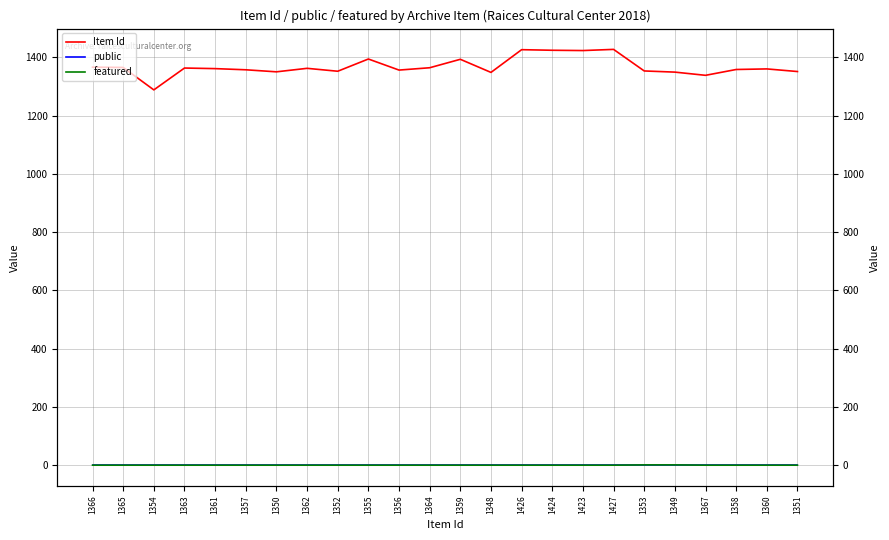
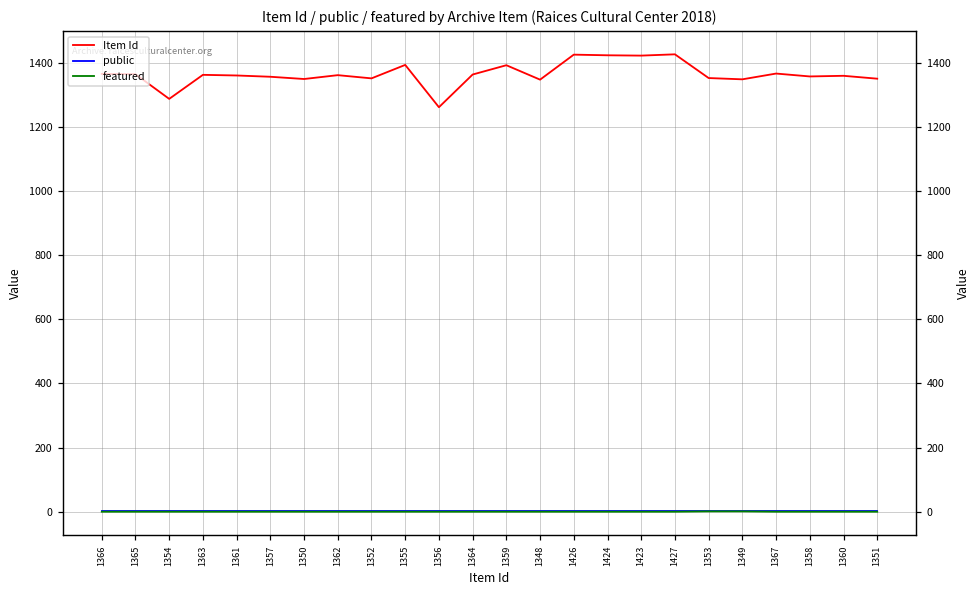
  {
    "Item Id": {
      "1354": 1290,
      "1363": 1360,
      "1361": 1360,
      "1357": 1360,
      "1350": 1350,
      "1362": 1360,
      "1352": 1350,
      "1355": 1390,
-     "1356": 1360,
+     "1356": 1260,
      "1364": 1360,
      "1359": 1390,
      "1348": 1350,
      "1426": 1430,
      "1424": 1420,
      "1423": 1420,
      "1427": 1430,
      "1353": 1350,
      "1349": 1350,
-     "1367": 1340,
+     "1367": 1370,
      "1358": 1360,
      "1360": 1360,
      "1351": 1350
    },
    "featured": {
      "1366": 0,
      "1365": 0,
      "1354": 0,
      "1363": 0,
      "1361": 0,
      "1357": 0,
      "1350": 0,
      "1362": 0,
      "1352": 0,
      "1355": 0,
      "1356": 0,
      "1364": 0,
      "1359": 0,
      "1348": 0,
      "1426": 0,
      "1424": 0,
      "1423": 0,
      "1427": 0,
      "1353": 0,
      "1349": 0,
      "1367": 0,
      "1358": 0,
      "1360": 0,
      "1351": 0
    }
  }
